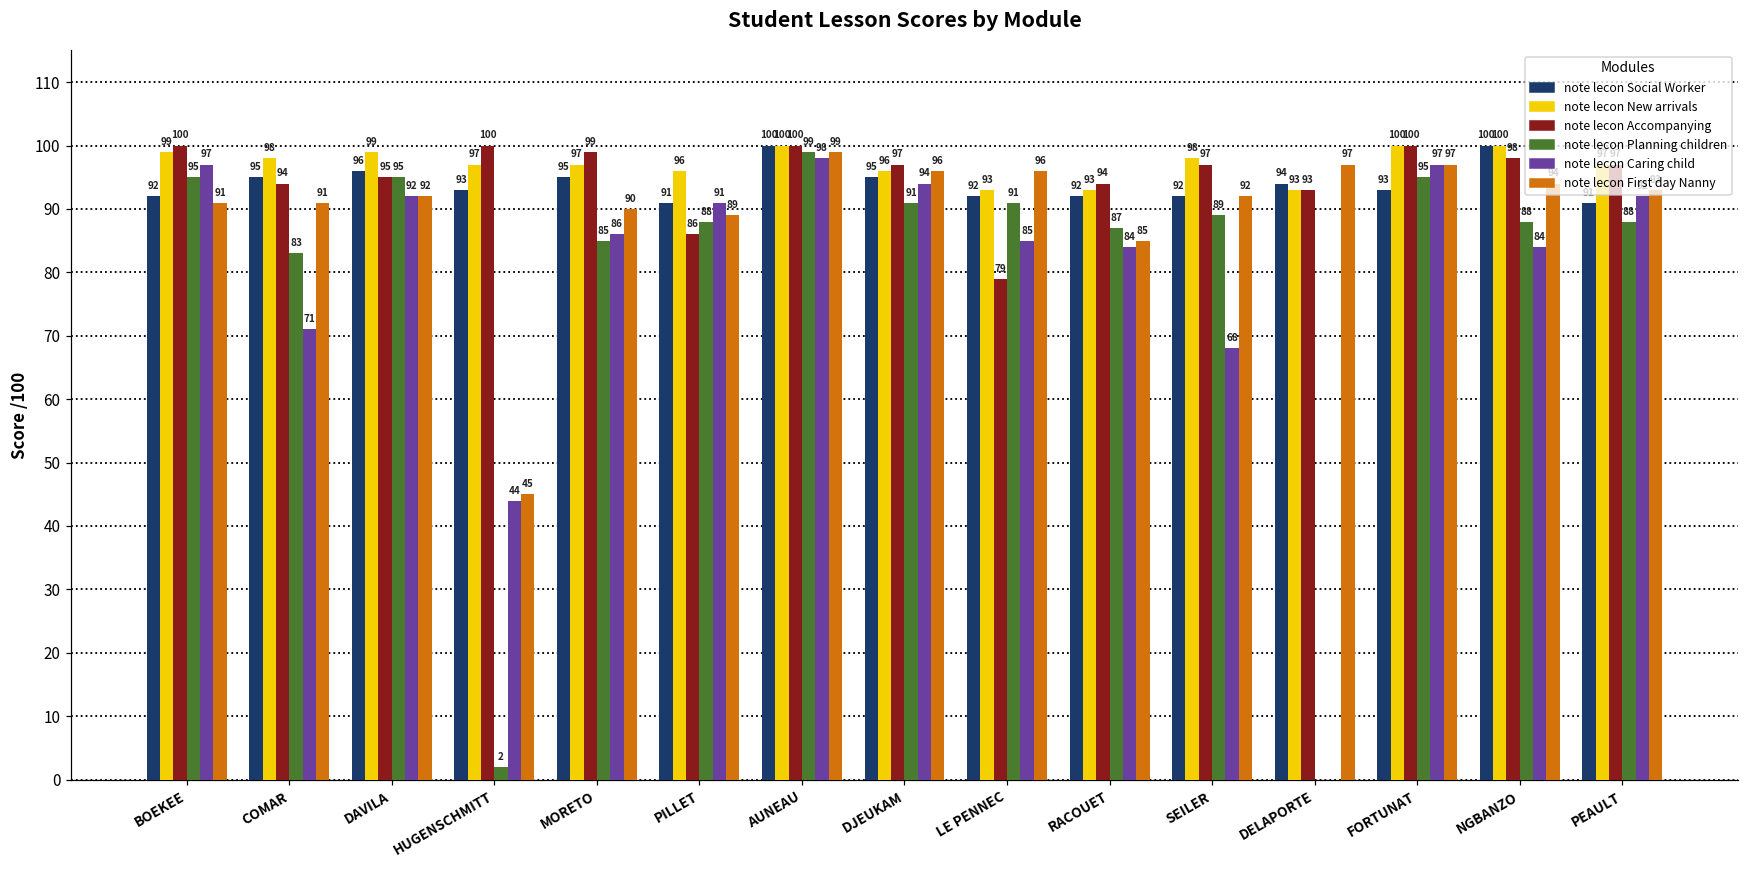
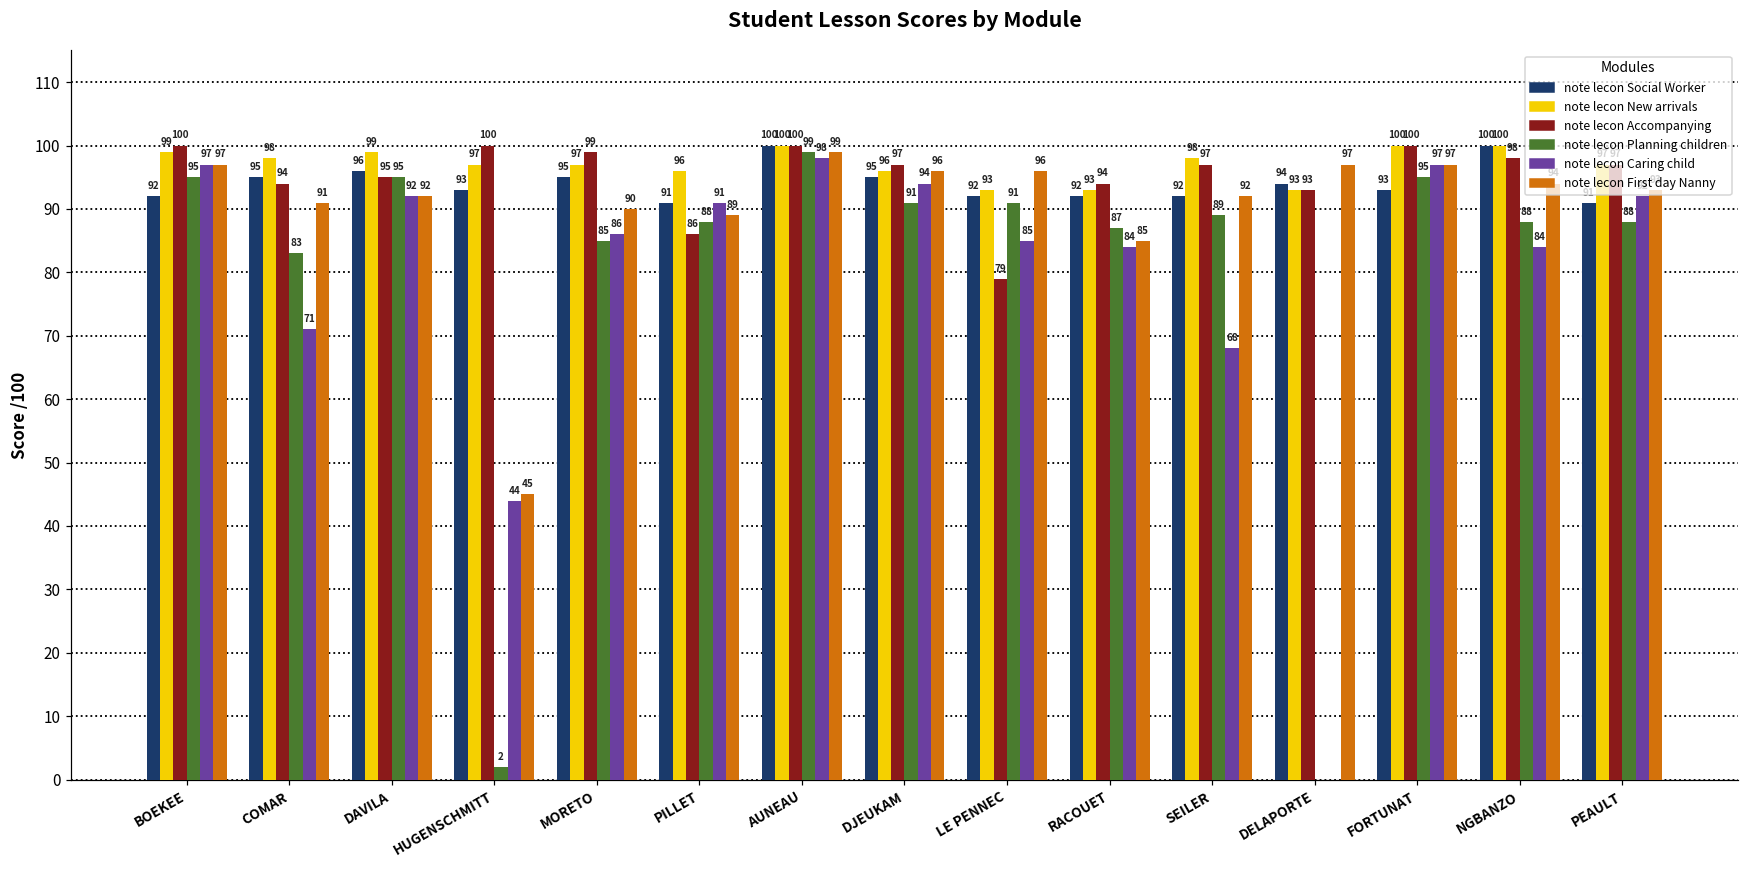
  {
    "note lecon Social Worker": {
      "BOEKEE": 92,
      "COMAR": 95,
      "DAVILA": 96,
      "HUGENSCHMITT": 93,
      "MORETO": 95,
      "PILLET": 91,
      "DJEUKAM": 95,
      "LE PENNEC": 92,
      "RACOUET": 92,
      "SEILER": 92,
      "DELAPORTE": 94,
      "FORTUNAT": 93,
      "PEAULT": 91
    },
    "note lecon New arrivals": {
      "BOEKEE": 99,
      "COMAR": 98,
      "DAVILA": 99,
      "HUGENSCHMITT": 97,
      "MORETO": 97,
      "PILLET": 96,
      "DJEUKAM": 96,
      "LE PENNEC": 93,
      "RACOUET": 93,
      "SEILER": 98,
      "DELAPORTE": 93
    },
    "note lecon Accompanying": {
      "BOEKEE": 100,
      "COMAR": 94,
      "DAVILA": 95,
      "HUGENSCHMITT": 100,
      "MORETO": 99,
      "PILLET": 86,
      "DJEUKAM": 97,
      "LE PENNEC": 79,
      "RACOUET": 94,
      "SEILER": 97,
      "DELAPORTE": 93,
      "NGBANZO": 98
    },
    "note lecon Planning children": {
      "BOEKEE": 95,
      "COMAR": 83,
      "DAVILA": 95,
      "HUGENSCHMITT": 2,
      "MORETO": 85,
      "PILLET": 88,
      "AUNEAU": 99,
      "DJEUKAM": 91,
      "LE PENNEC": 91,
      "RACOUET": 87,
      "SEILER": 89,
      "FORTUNAT": 95,
      "NGBANZO": 88,
      "PEAULT": 88
    },
    "note lecon Caring child": {
      "BOEKEE": 97,
      "COMAR": 71,
      "DAVILA": 92,
      "HUGENSCHMITT": 44,
      "MORETO": 86,
      "PILLET": 91,
      "AUNEAU": 98,
      "DJEUKAM": 94,
      "LE PENNEC": 85,
      "RACOUET": 84,
      "SEILER": 68,
      "FORTUNAT": 97,
      "NGBANZO": 84
    },
    "note lecon First day Nanny": {
-     "BOEKEE": 91,
+     "BOEKEE": 97,
      "COMAR": 91,
      "DAVILA": 92,
      "HUGENSCHMITT": 45,
      "MORETO": 90,
      "PILLET": 89,
      "AUNEAU": 99,
      "DJEUKAM": 96,
      "LE PENNEC": 96,
      "RACOUET": 85,
      "SEILER": 92,
      "DELAPORTE": 97,
      "FORTUNAT": 97
    }
  }
